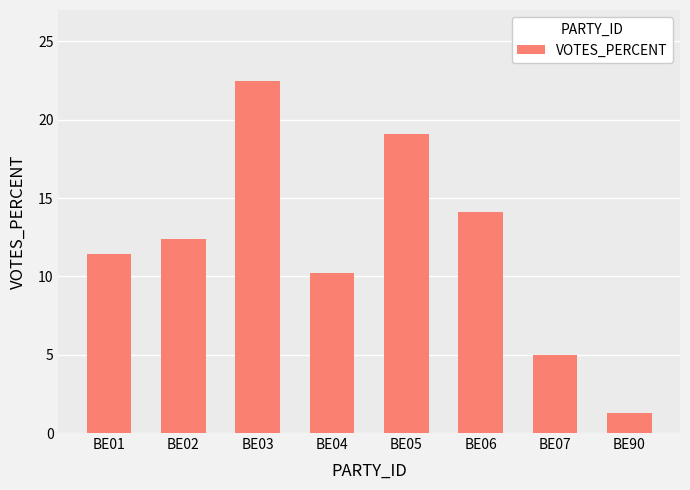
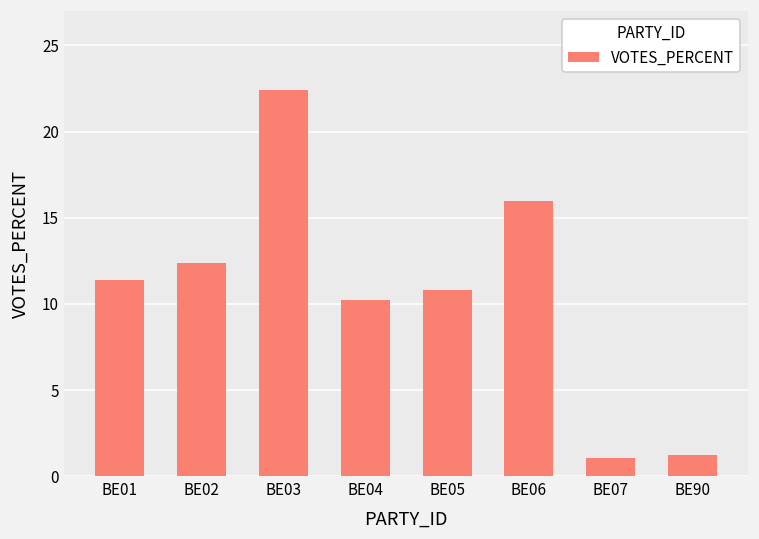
  {
    "BE01": 11.4,
    "BE02": 12.4,
    "BE03": 22.4,
    "BE04": 10.2,
-   "BE05": 19.1,
-   "BE06": 14.1,
-   "BE07": 5.0,
+   "BE05": 10.8,
+   "BE06": 16.0,
+   "BE07": 1.1,
    "BE90": 1.3
  }
